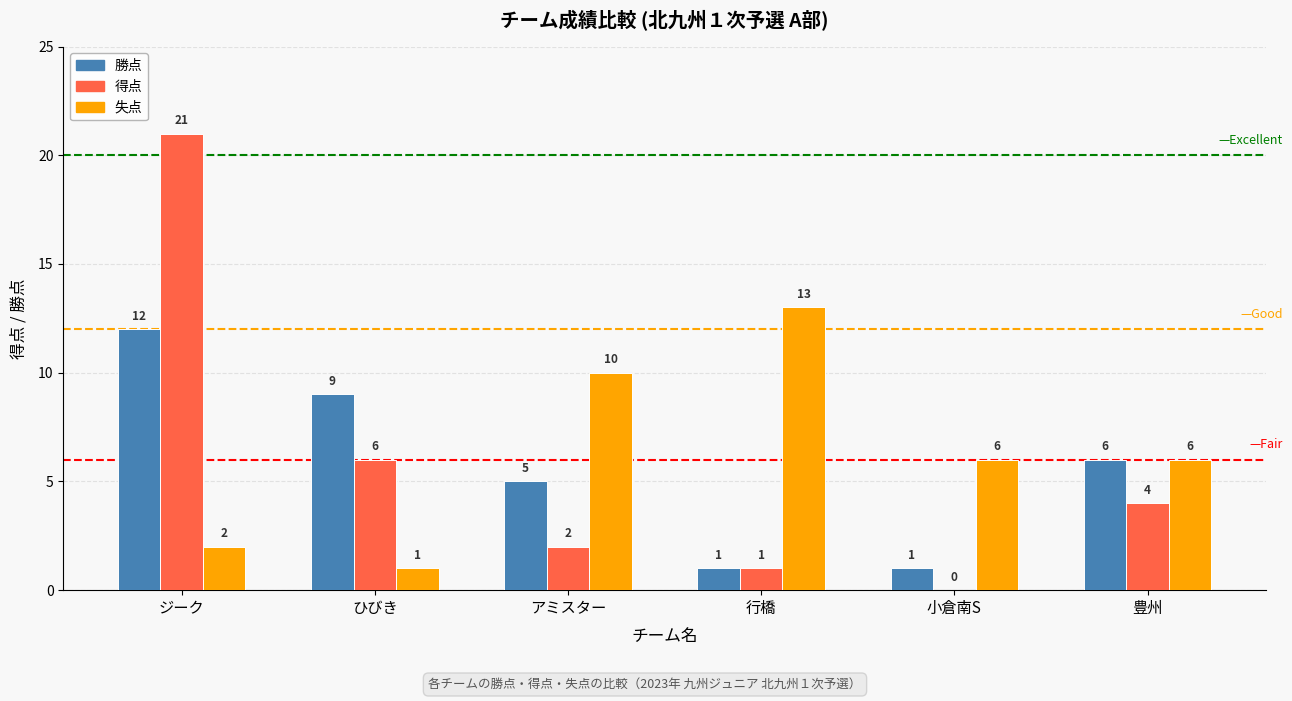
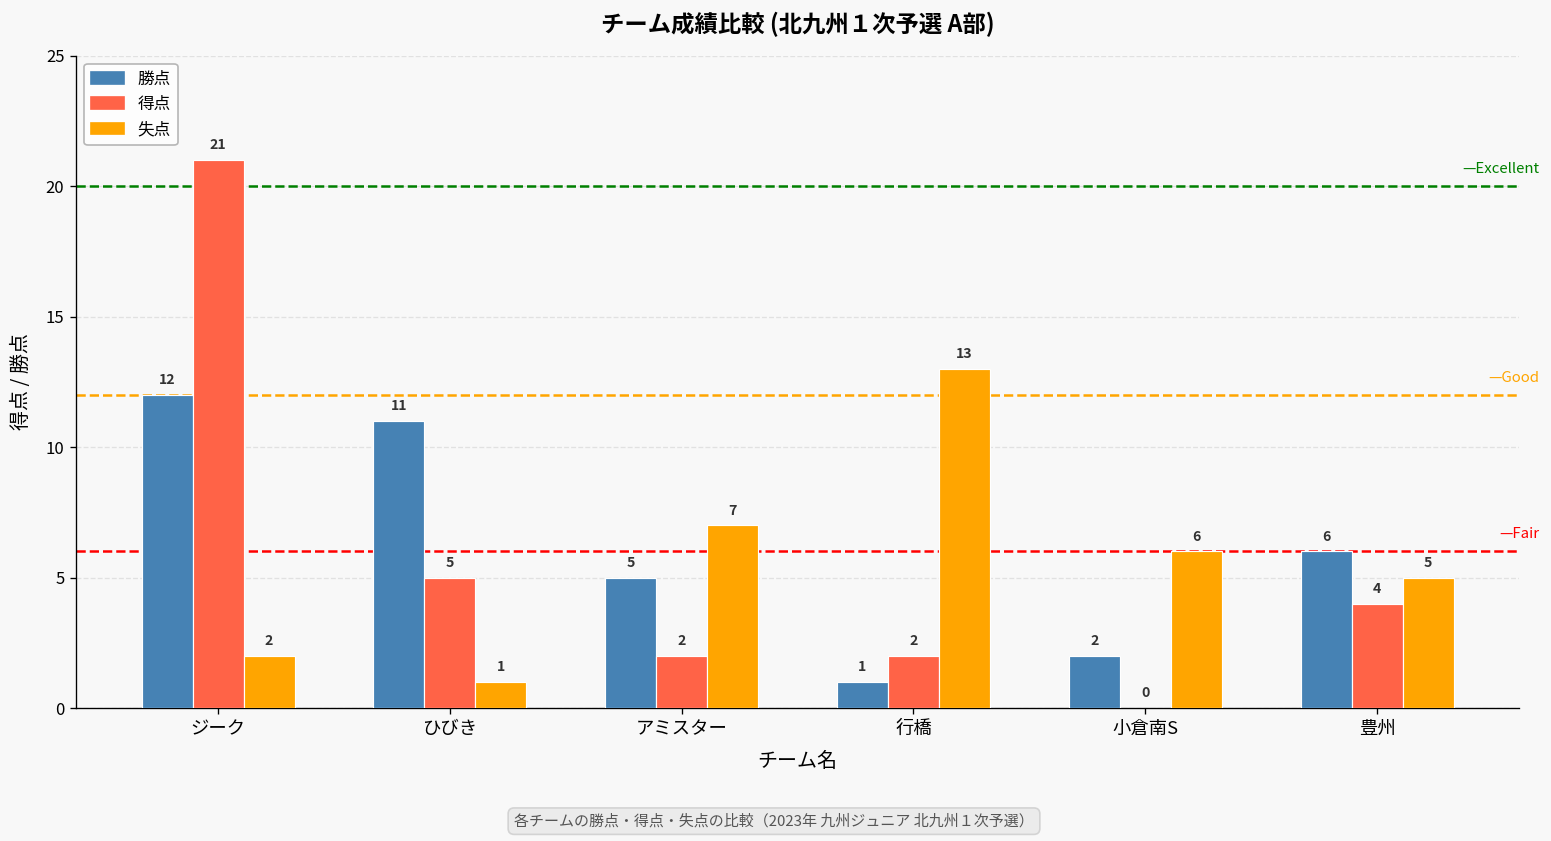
  {
    "勝点": {
      "ジーク": 12,
-     "ひびき": 9,
+     "ひびき": 11,
      "アミスター": 5,
      "行橋": 1,
-     "小倉南S": 1,
+     "小倉南S": 2,
      "豊州": 6
    },
    "得点": {
      "ジーク": 21,
-     "ひびき": 6,
+     "ひびき": 5,
      "アミスター": 2,
-     "行橋": 1,
+     "行橋": 2,
      "小倉南S": 0,
      "豊州": 4
    },
    "失点": {
      "ジーク": 2,
      "ひびき": 1,
-     "アミスター": 10,
+     "アミスター": 7,
      "行橋": 13,
      "小倉南S": 6,
-     "豊州": 6
+     "豊州": 5
    }
  }
